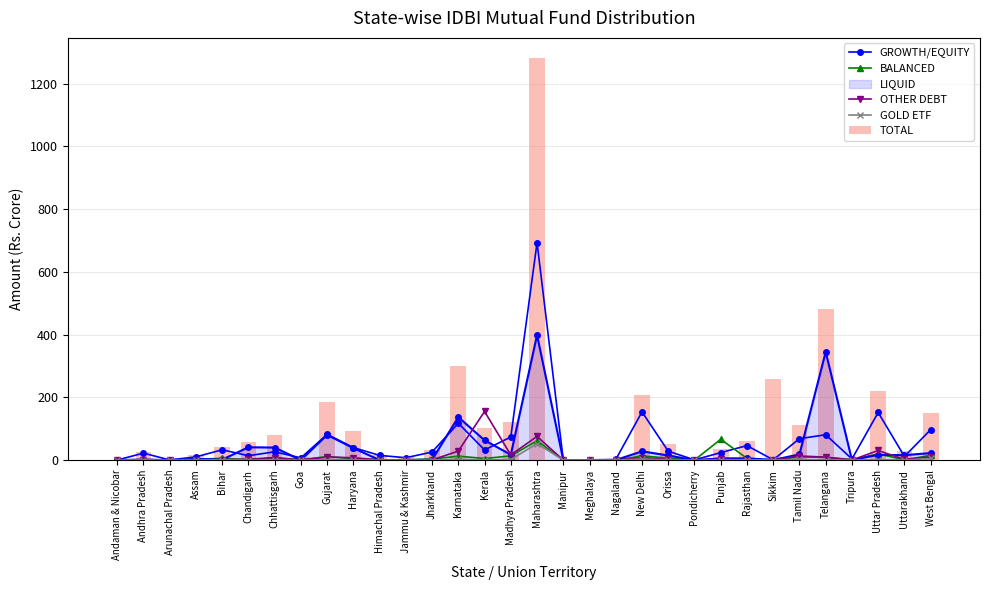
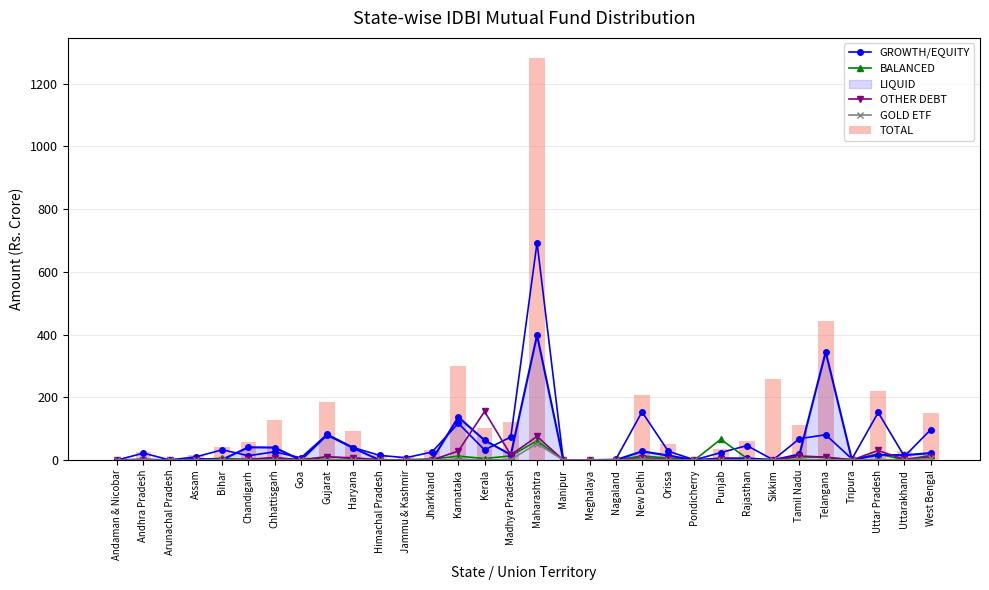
  {
    "TOTAL": {
      "Andhra Pradesh": 30,
      "Assam": 20,
      "Bihar": 40,
      "Chandigarh": 60,
-     "Chhattisgarh": 80,
+     "Chhattisgarh": 130,
      "Goa": 10,
      "Gujarat": 180,
      "Haryana": 90,
      "Himachal Pradesh": 20,
      "Jammu & Kashmir": 10,
      "Jharkhand": 30,
      "Karnataka": 300,
      "Kerala": 100,
      "Madhya Pradesh": 120,
      "Maharashtra": 1280,
      "New Delhi": 210,
      "Orissa": 50,
      "Punjab": 30,
      "Rajasthan": 60,
      "Sikkim": 260,
      "Tamil Nadu": 110,
-     "Telangana": 480,
+     "Telangana": 440,
      "Uttar Pradesh": 220,
      "Uttarakhand": 30,
      "West Bengal": 150
    },
    "BALANCED": {
      "Karnataka": 10,
      "Maharashtra": 60,
      "Punjab": 70
    },
    "OTHER DEBT": {
      "Karnataka": 30,
      "Kerala": 150,
      "Maharashtra": 80,
      "Uttar Pradesh": 30
    },
    "GOLD ETF": {
      "Gujarat": 0,
      "Karnataka": 0,
      "Madhya Pradesh": 0,
      "Maharashtra": 50,
      "Uttar Pradesh": 0
    }
  }
